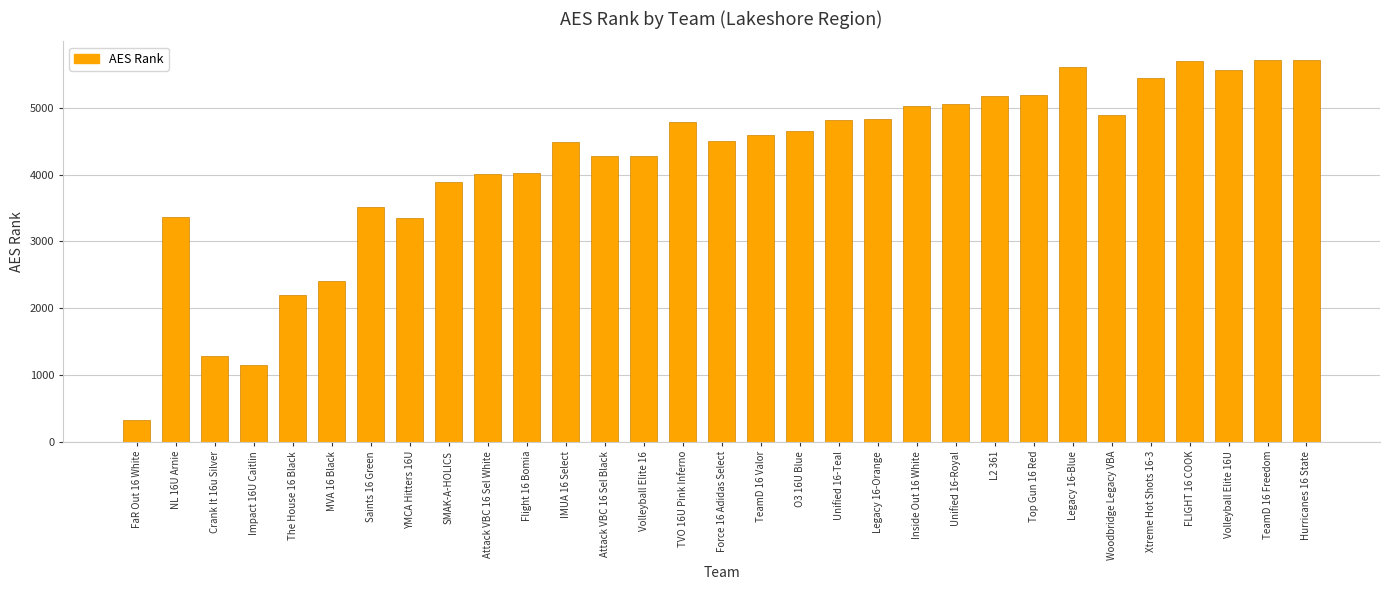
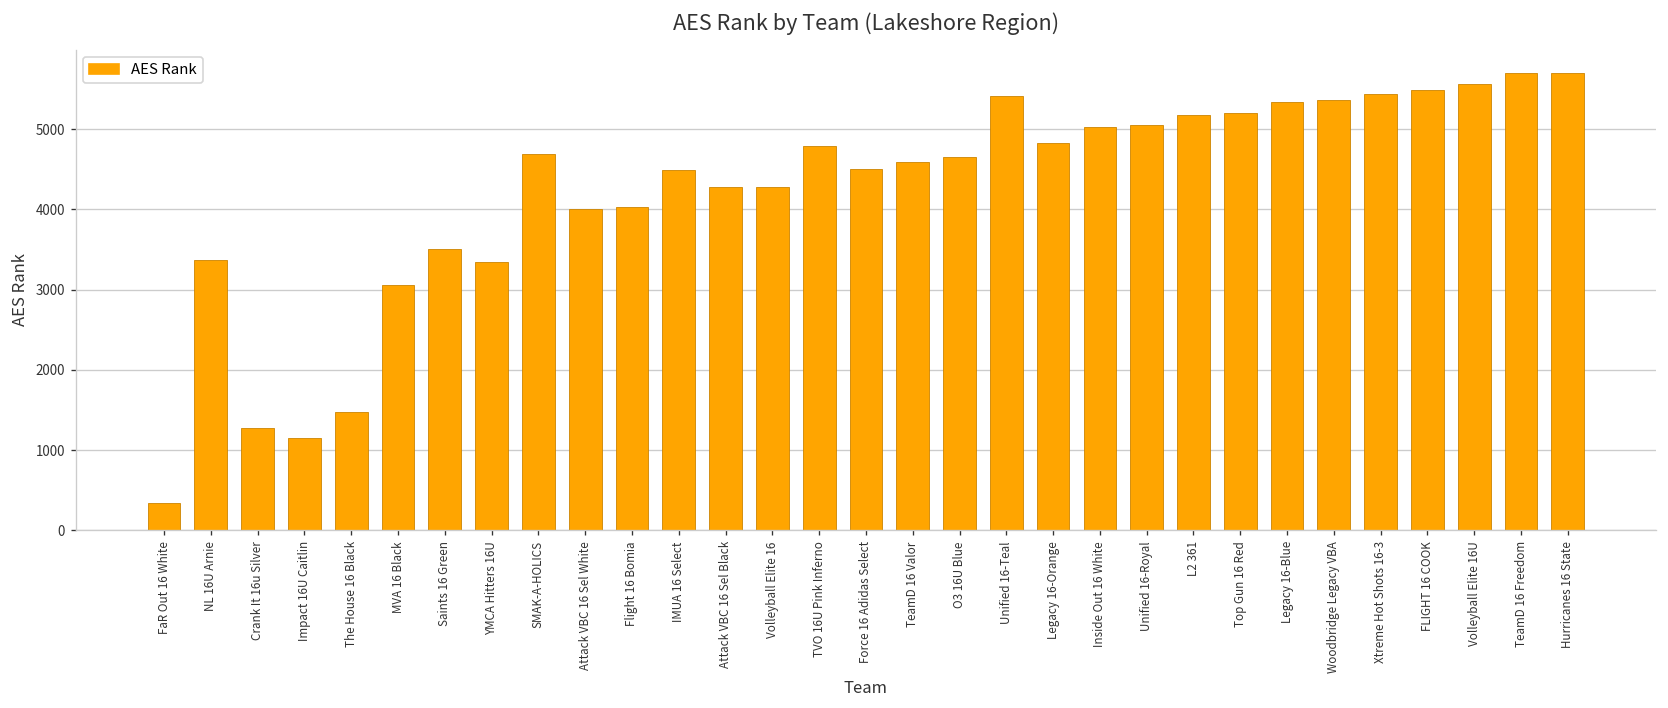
  {
    "FaR Out 16 White": 300,
    "NL 16U Arnie": 3400,
    "Crank It 16u Silver": 1300,
    "Impact 16U Caitlin": 1100,
-   "The House 16 Black": 2200,
-   "MVA 16 Black": 2400,
+   "The House 16 Black": 1500,
+   "MVA 16 Black": 3100,
    "Saints 16 Green": 3500,
    "YMCA Hitters 16U": 3300,
-   "SMAK-A-HOLICS": 3900,
+   "SMAK-A-HOLICS": 4700,
    "Attack VBC 16 Sel White": 4000,
    "Flight 16 Bomia": 4000,
    "IMUA 16 Select": 4500,
    "Attack VBC 16 Sel Black": 4300,
    "Volleyball Elite 16": 4300,
    "TVO 16U Pink Inferno": 4800,
    "Force 16 Adidas Select": 4500,
    "TeamD 16 Valor": 4600,
    "O3 16U Blue": 4600,
-   "Unified 16-Teal": 4800,
+   "Unified 16-Teal": 5400,
    "Legacy 16-Orange": 4800,
    "Inside Out 16 White": 5000,
    "Unified 16-Royal": 5100,
    "L2 361": 5200,
    "Top Gun 16 Red": 5200,
-   "Legacy 16-Blue": 5600,
-   "Woodbridge Legacy VBA": 4900,
+   "Legacy 16-Blue": 5300,
+   "Woodbridge Legacy VBA": 5400,
    "Xtreme Hot Shots 16-3": 5400,
-   "FLIGHT 16 COOK": 5700,
+   "FLIGHT 16 COOK": 5500,
    "Volleyball Elite 16U": 5600,
    "TeamD 16 Freedom": 5700,
    "Hurricanes 16 State": 5700
  }
